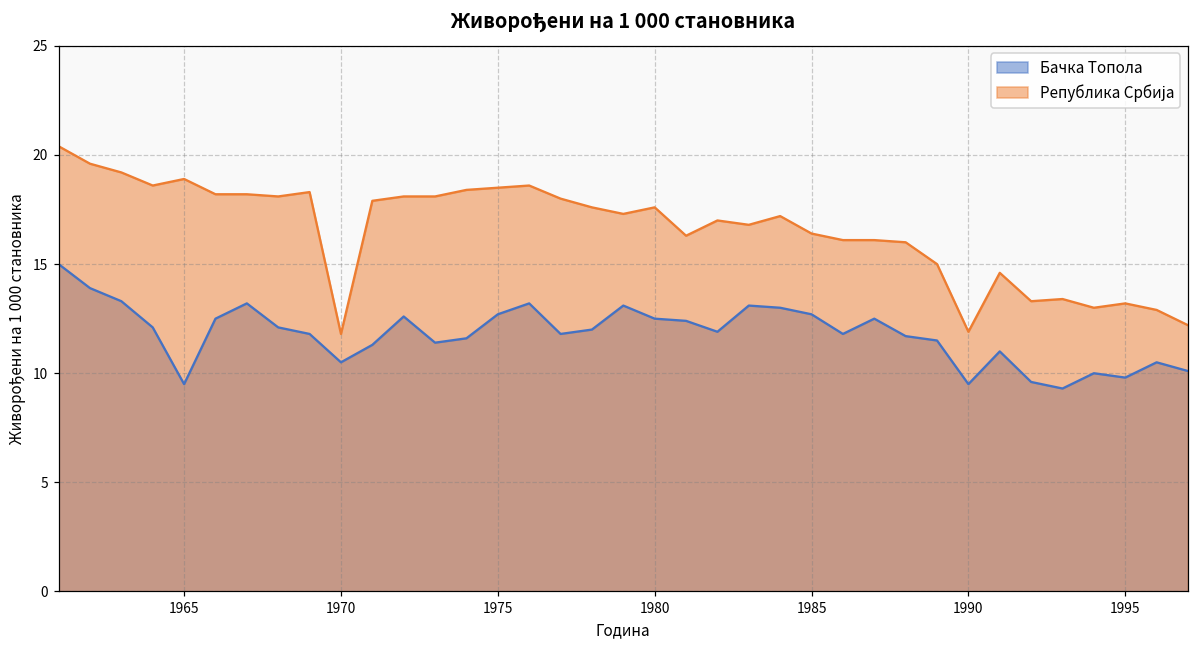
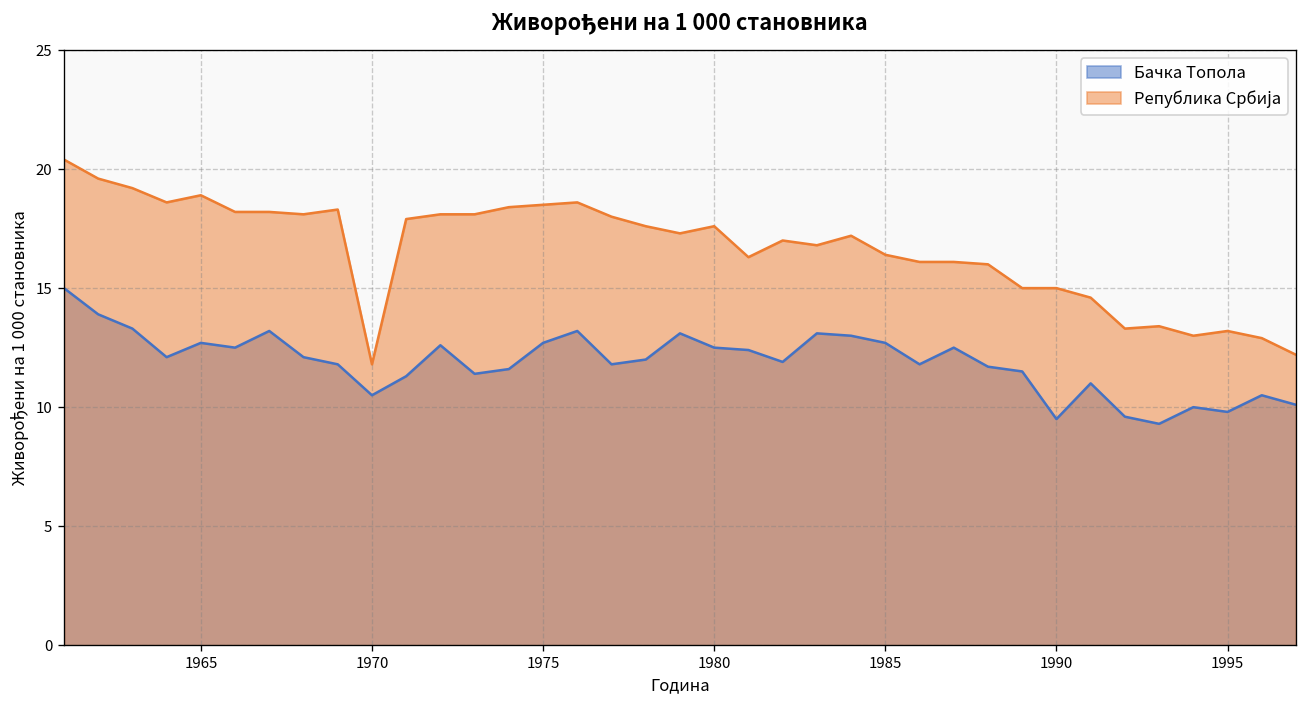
  {
    "Бачка Топола": {
-     "1965": 9.5,
+     "1965": 12.7,
      "1970": 10.5,
      "1975": 12.7,
      "1980": 12.5,
      "1985": 12.7,
      "1990": 9.5,
      "1995": 9.8
    },
    "Република Србија": {
      "1965": 18.9,
      "1970": 11.8,
      "1975": 18.5,
      "1980": 17.6,
      "1985": 16.4,
-     "1990": 11.9,
+     "1990": 15.0,
      "1995": 13.2
    }
  }
